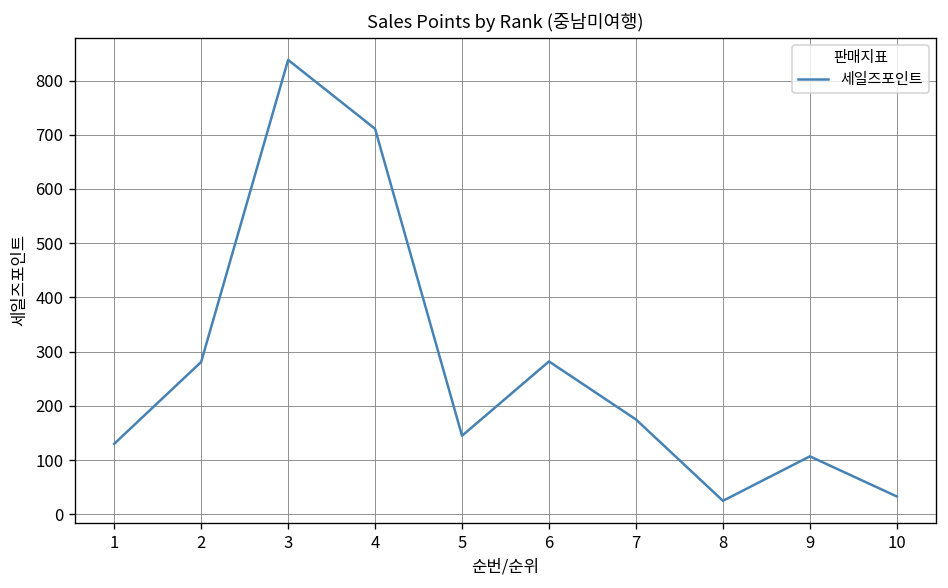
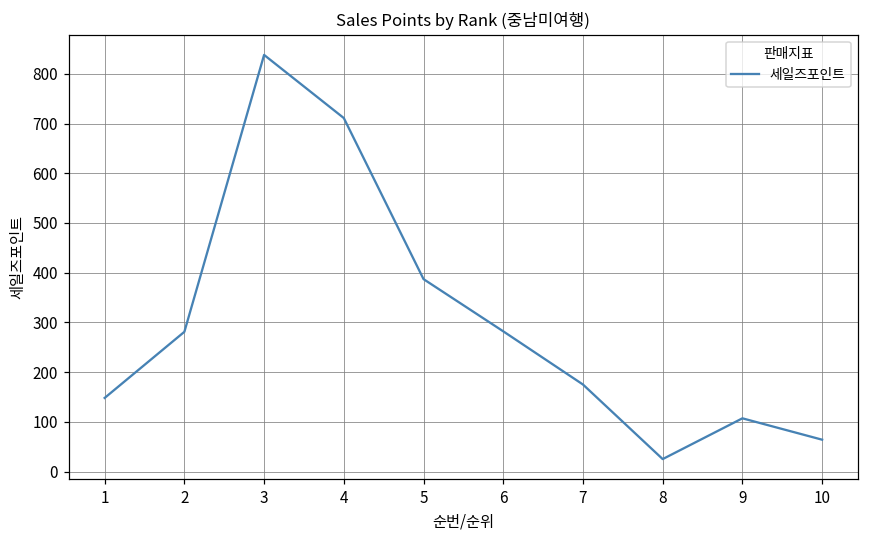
  {
-   "1": 130,
+   "1": 150,
    "2": 280,
    "3": 840,
    "4": 710,
-   "5": 150,
+   "5": 390,
    "6": 280,
    "7": 180,
    "8": 30,
    "9": 110,
-   "10": 30
+   "10": 60
  }
